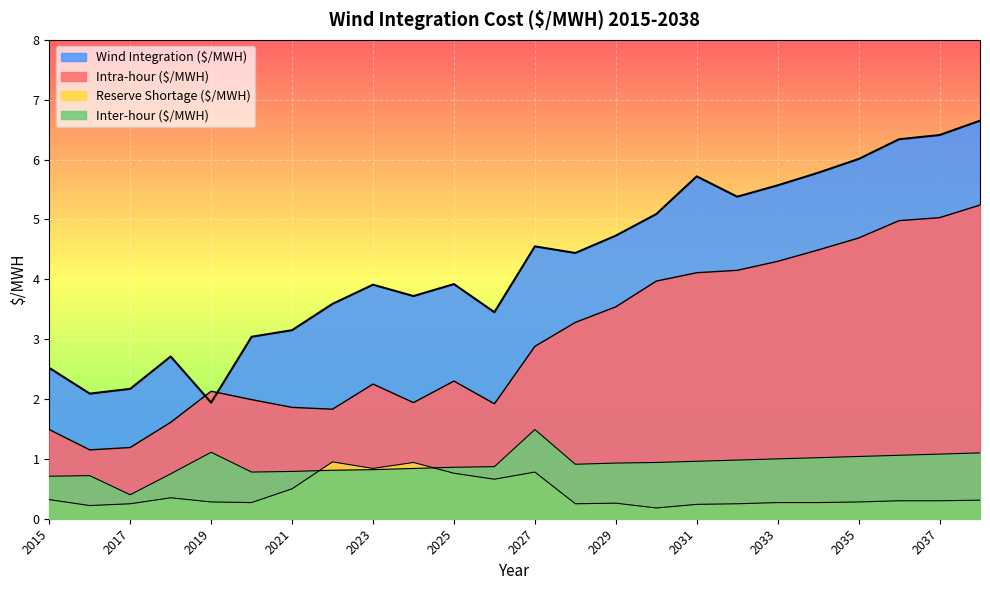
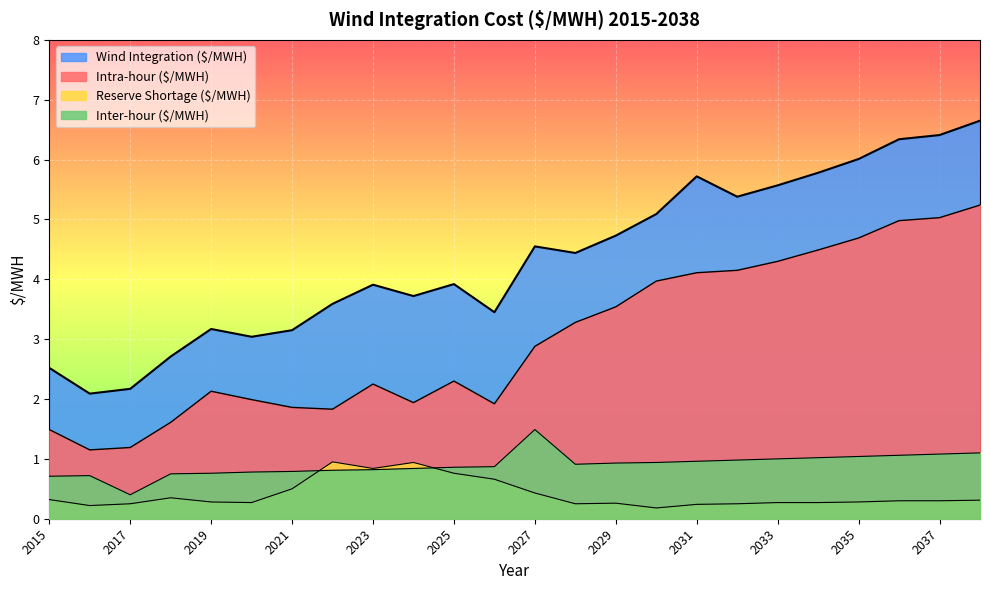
  {
    "Wind Integration ($/MWH)": {
      "2015": 2.5,
      "2017": 2.2,
-     "2019": 1.9,
+     "2019": 3.2,
      "2021": 3.2,
      "2023": 3.9,
      "2025": 3.9,
      "2027": 4.6,
      "2029": 4.7,
      "2031": 5.7,
      "2033": 5.6,
      "2035": 6.0,
      "2037": 6.4
    },
    "Intra-hour ($/MWH)": {
      "2015": 1.5,
      "2017": 1.2,
      "2019": 2.1,
      "2021": 1.9,
      "2023": 2.3,
      "2025": 2.3,
      "2027": 2.9,
      "2029": 3.5,
      "2031": 4.1,
      "2033": 4.3,
      "2035": 4.7,
      "2037": 5.0
    },
    "Reserve Shortage ($/MWH)": {
      "2015": 0.3,
      "2017": 0.3,
      "2019": 0.3,
      "2021": 0.5,
      "2025": 0.8,
-     "2027": 0.8,
+     "2027": 0.4,
      "2029": 0.3,
      "2031": 0.2,
      "2033": 0.3,
      "2035": 0.3,
      "2037": 0.3
    },
    "Inter-hour ($/MWH)": {
      "2015": 0.7,
      "2017": 0.4,
-     "2019": 1.1,
+     "2019": 0.8,
      "2021": 0.8,
      "2025": 0.9,
      "2027": 1.5,
      "2029": 0.9,
      "2031": 1.0,
      "2033": 1.0,
      "2035": 1.0,
      "2037": 1.1
    }
  }
